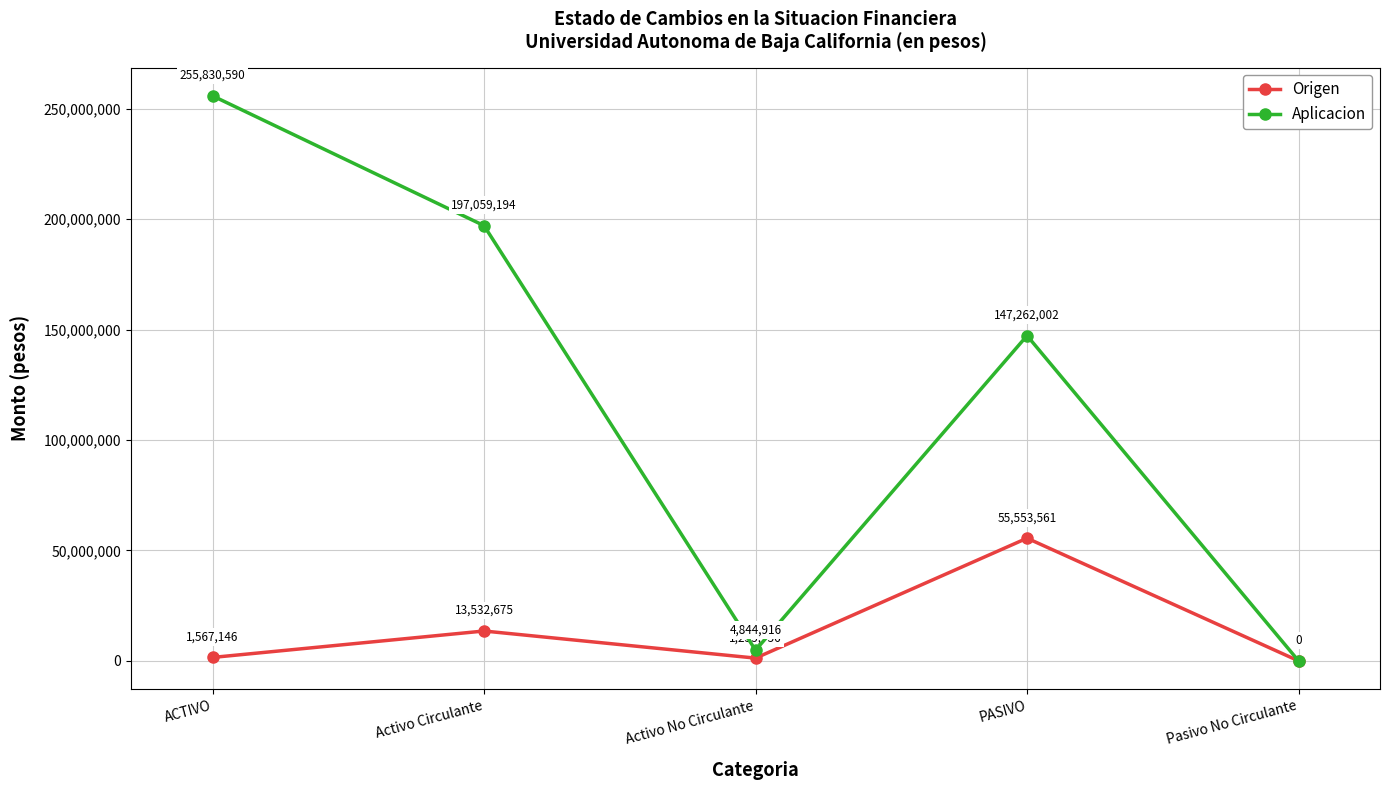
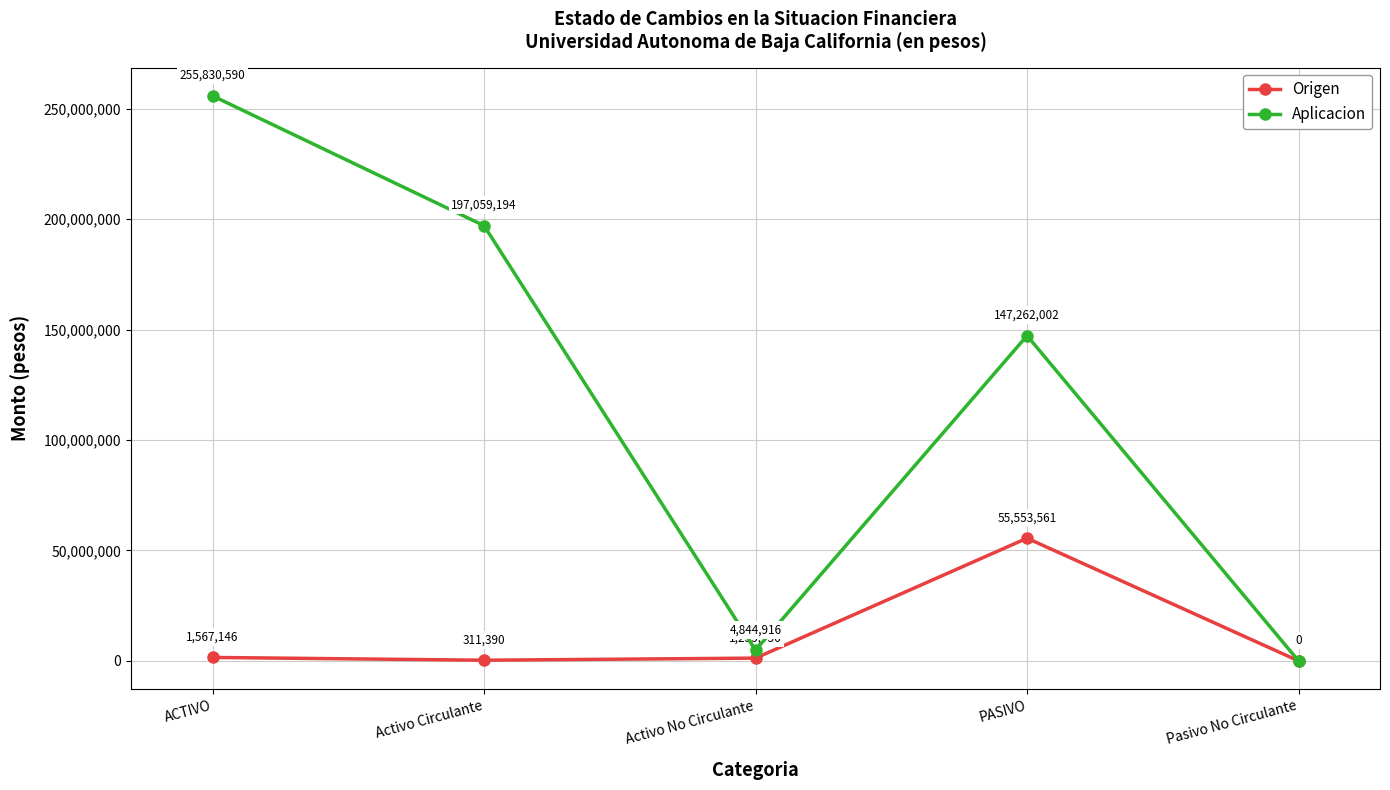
  {
    "Origen": {
-     "Activo Circulante": "13,532,675"
+     "Activo Circulante": "311,390"
    }
  }
